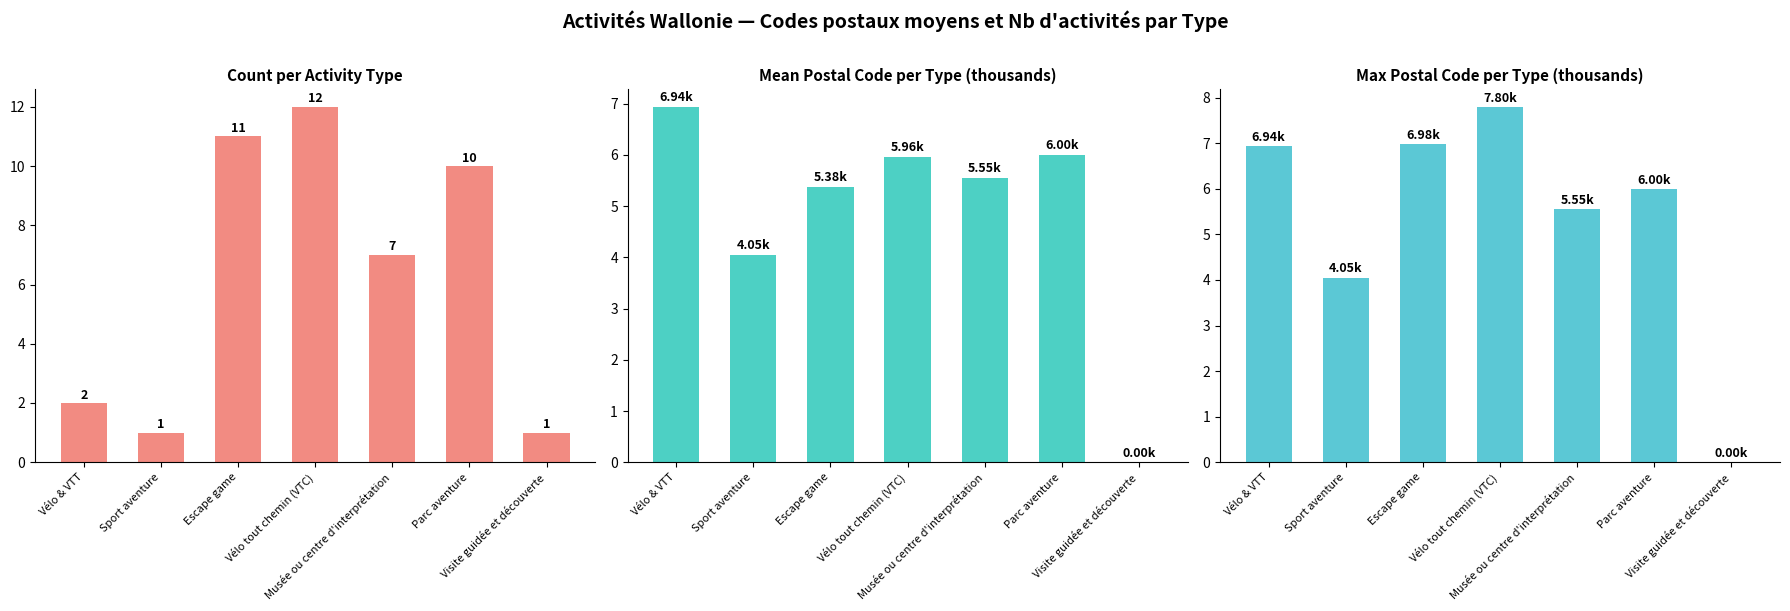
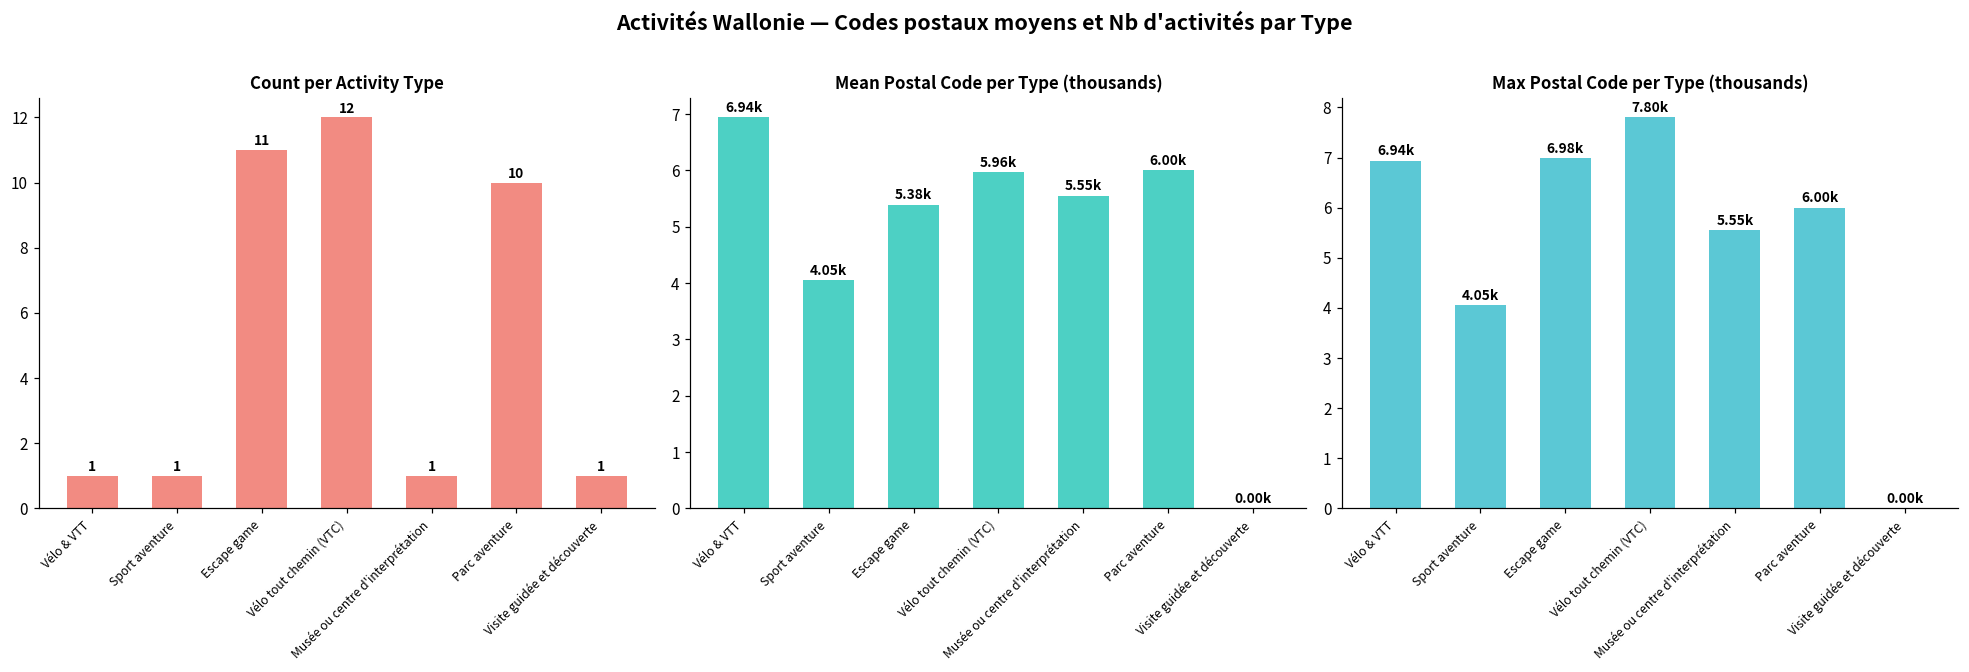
  {
    "Count per Activity Type": {
-     "Vélo & VTT": "2",
+     "Vélo & VTT": "1",
      "Sport aventure": "1",
      "Escape game": "11",
      "Vélo tout chemin (VTC)": "12",
-     "Musée ou centre d'interprétation": "7",
+     "Musée ou centre d'interprétation": "1",
      "Parc aventure": "10",
      "Visite guidée et découverte": "1"
    },
    "Mean Postal Code per Type (thousands)": {
      "Vélo & VTT": "6.94k",
      "Sport aventure": "4.05k",
      "Escape game": "5.38k",
      "Vélo tout chemin (VTC)": "5.96k",
      "Musée ou centre d'interprétation": "5.55k",
      "Parc aventure": "6.00k",
      "Visite guidée et découverte": "0.00k"
    },
    "Max Postal Code per Type (thousands)": {
      "Vélo & VTT": "6.94k",
      "Sport aventure": "4.05k",
      "Escape game": "6.98k",
      "Vélo tout chemin (VTC)": "7.80k",
      "Musée ou centre d'interprétation": "5.55k",
      "Parc aventure": "6.00k",
      "Visite guidée et découverte": "0.00k"
    }
  }
